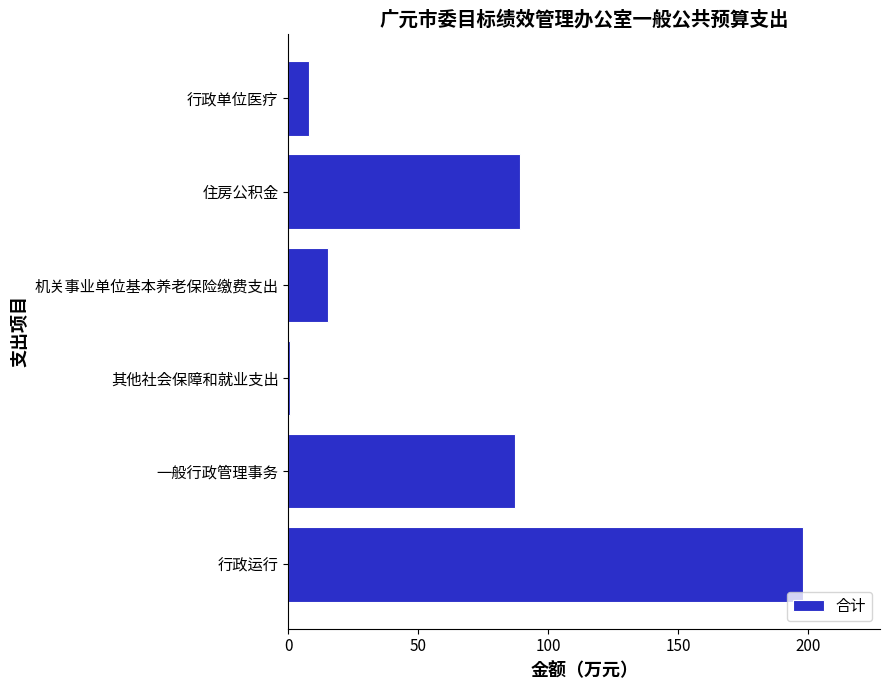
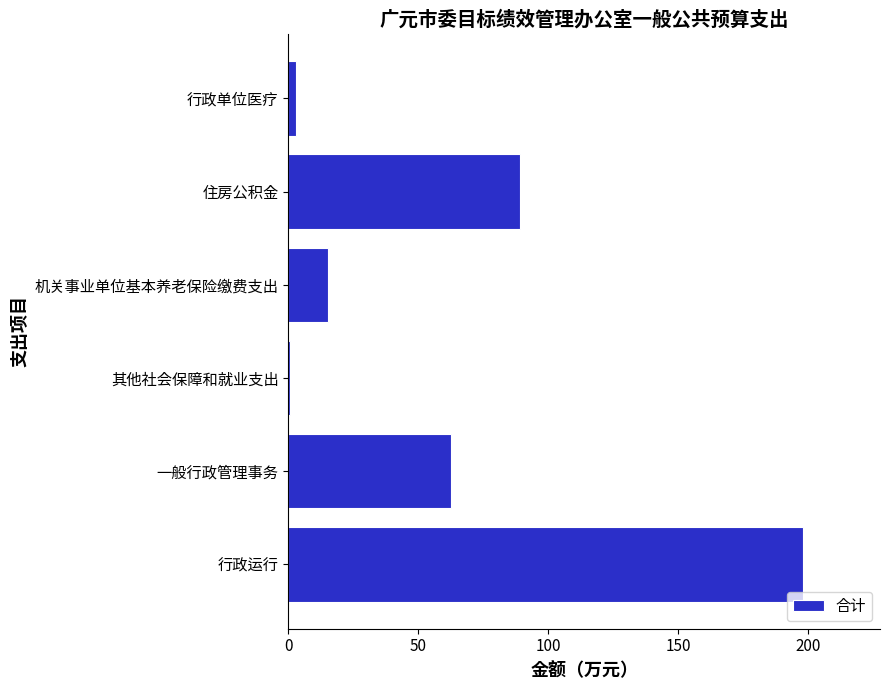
  {
-   "行政单位医疗": 8,
+   "行政单位医疗": 3,
    "住房公积金": 89,
    "机关事业单位基本养老保险缴费支出": 15,
-   "一般行政管理事务": 87,
+   "一般行政管理事务": 63,
    "行政运行": 198
  }
